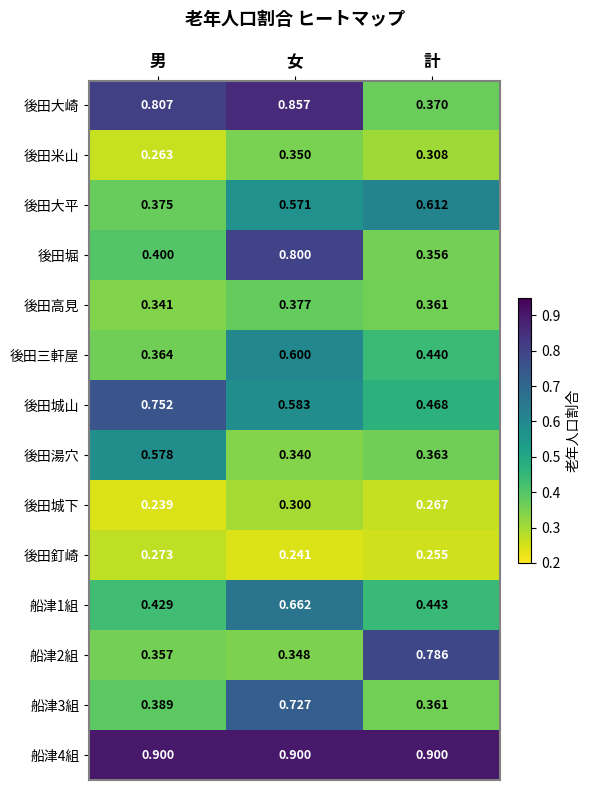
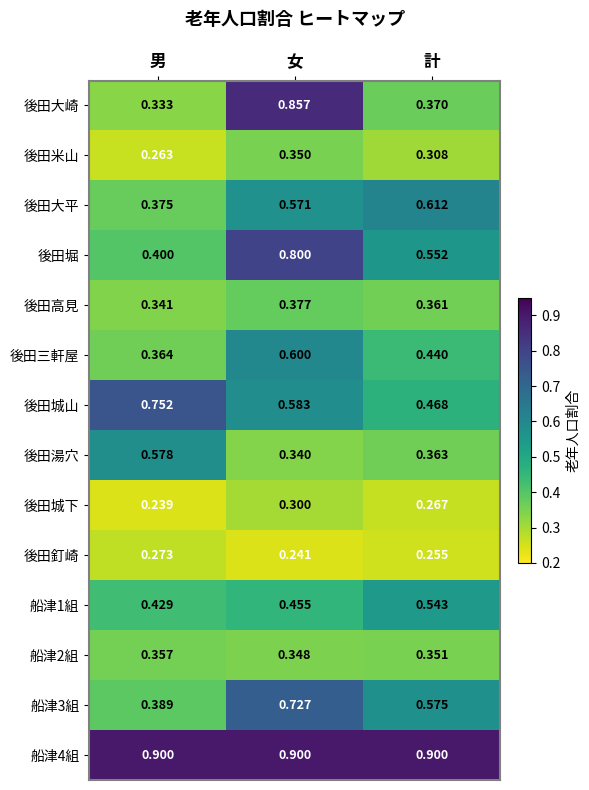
  {
    "後田大崎": {
-     "男": 0.807,
+     "男": 0.333,
      "女": 0.857,
      "計": 0.370
    },
    "後田米山": {
      "男": 0.263,
      "女": 0.350,
      "計": 0.308
    },
    "後田大平": {
      "男": 0.375,
      "女": 0.571,
      "計": 0.612
    },
    "後田堀": {
      "男": 0.400,
      "女": 0.800,
-     "計": 0.356
+     "計": 0.552
    },
    "後田高見": {
      "男": 0.341,
      "女": 0.377,
      "計": 0.361
    },
    "後田三軒屋": {
      "男": 0.364,
      "女": 0.600,
      "計": 0.440
    },
    "後田城山": {
      "男": 0.752,
      "女": 0.583,
      "計": 0.468
    },
    "後田湯穴": {
      "男": 0.578,
      "女": 0.340,
      "計": 0.363
    },
    "後田城下": {
      "男": 0.239,
      "女": 0.300,
      "計": 0.267
    },
    "後田釘崎": {
      "男": 0.273,
      "女": 0.241,
      "計": 0.255
    },
    "船津1組": {
      "男": 0.429,
-     "女": 0.662,
-     "計": 0.443
+     "女": 0.455,
+     "計": 0.543
    },
    "船津2組": {
      "男": 0.357,
      "女": 0.348,
-     "計": 0.786
+     "計": 0.351
    },
    "船津3組": {
      "男": 0.389,
      "女": 0.727,
-     "計": 0.361
+     "計": 0.575
    },
    "船津4組": {
      "男": 0.900,
      "女": 0.900,
      "計": 0.900
    }
  }
